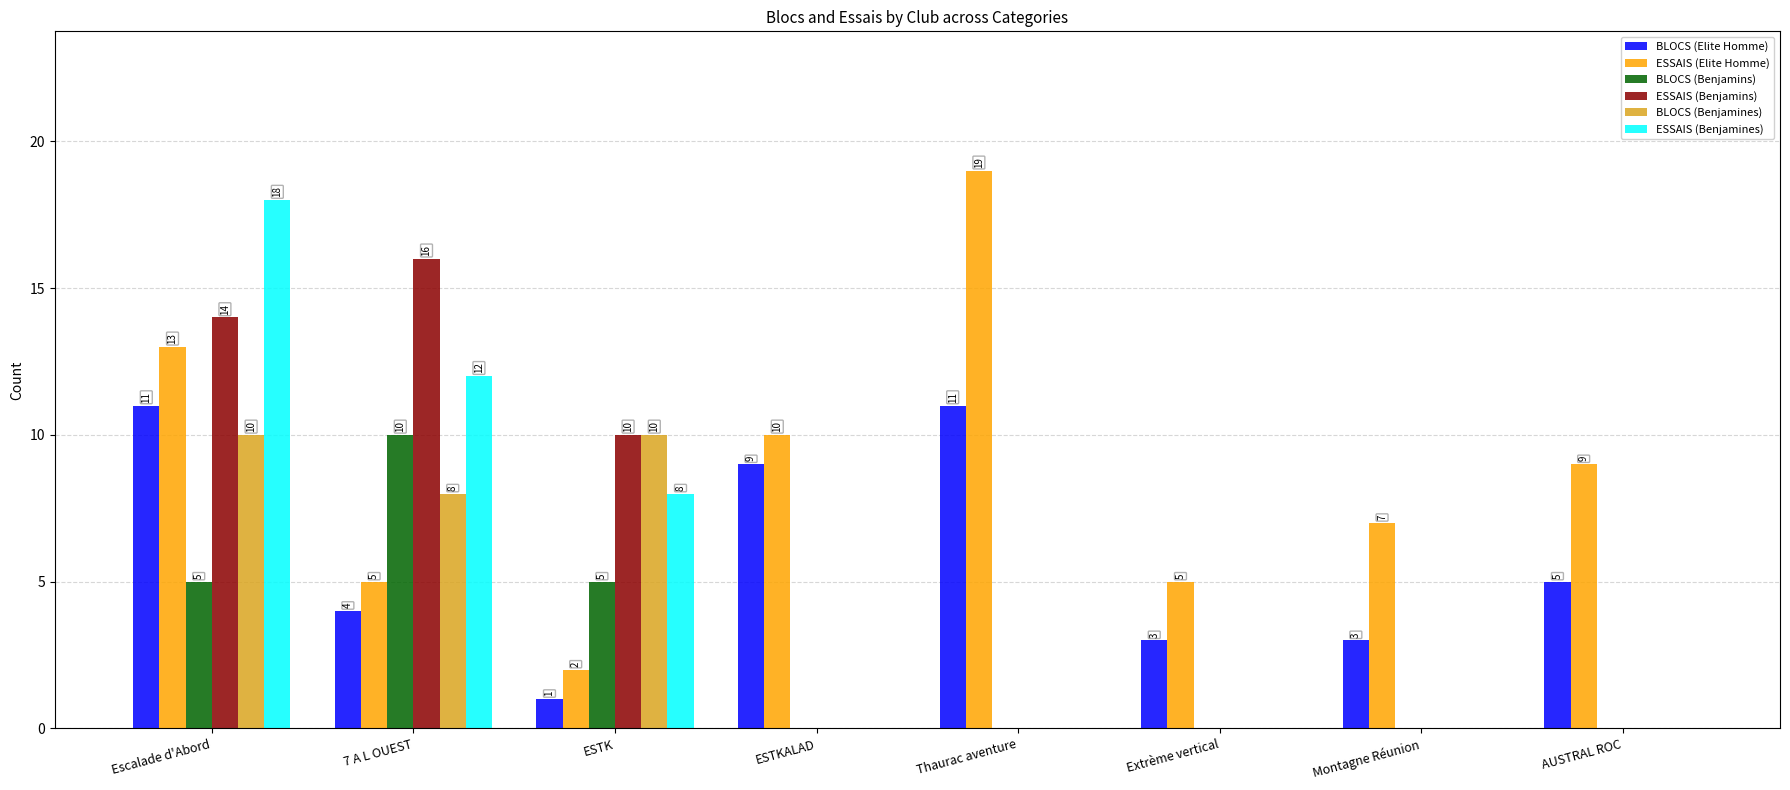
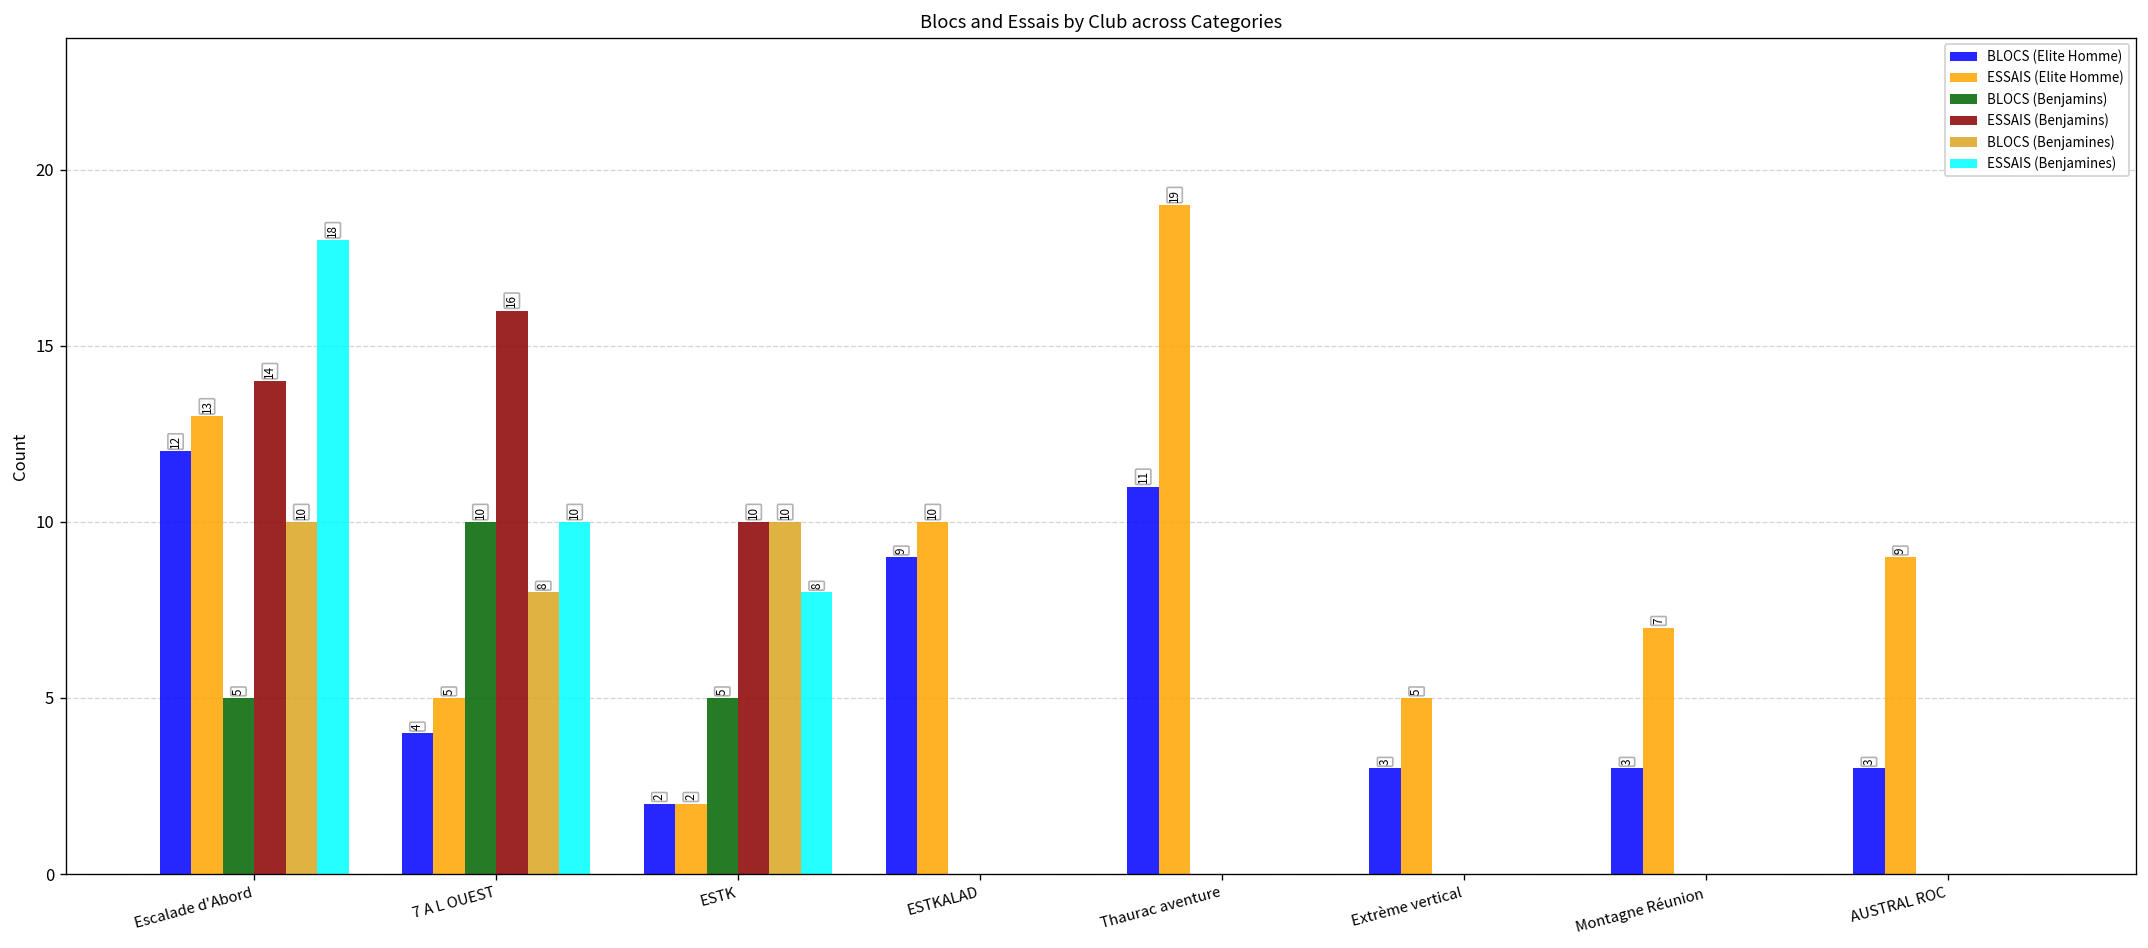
  {
    "BLOCS (Elite Homme)": {
-     "Escalade d'Abord": 11,
-     "ESTK": 1,
-     "AUSTRAL ROC": 5
+     "Escalade d'Abord": 12,
+     "ESTK": 2,
+     "AUSTRAL ROC": 3
    },
    "BLOCS (Benjamins)": {
      "ESTKALAD": 0.0,
      "Thaurac aventure": 0.0,
      "Extrème vertical": 0.0,
      "Montagne Réunion": 0.0,
      "AUSTRAL ROC": 0.0
    },
    "ESSAIS (Benjamins)": {
      "ESTKALAD": 0.0,
      "Thaurac aventure": 0.0,
      "Extrème vertical": 0.0,
      "Montagne Réunion": 0.0,
      "AUSTRAL ROC": 0.0
    },
    "ESSAIS (Benjamines)": {
-     "7 A L OUEST": 12
+     "7 A L OUEST": 10
    }
  }
